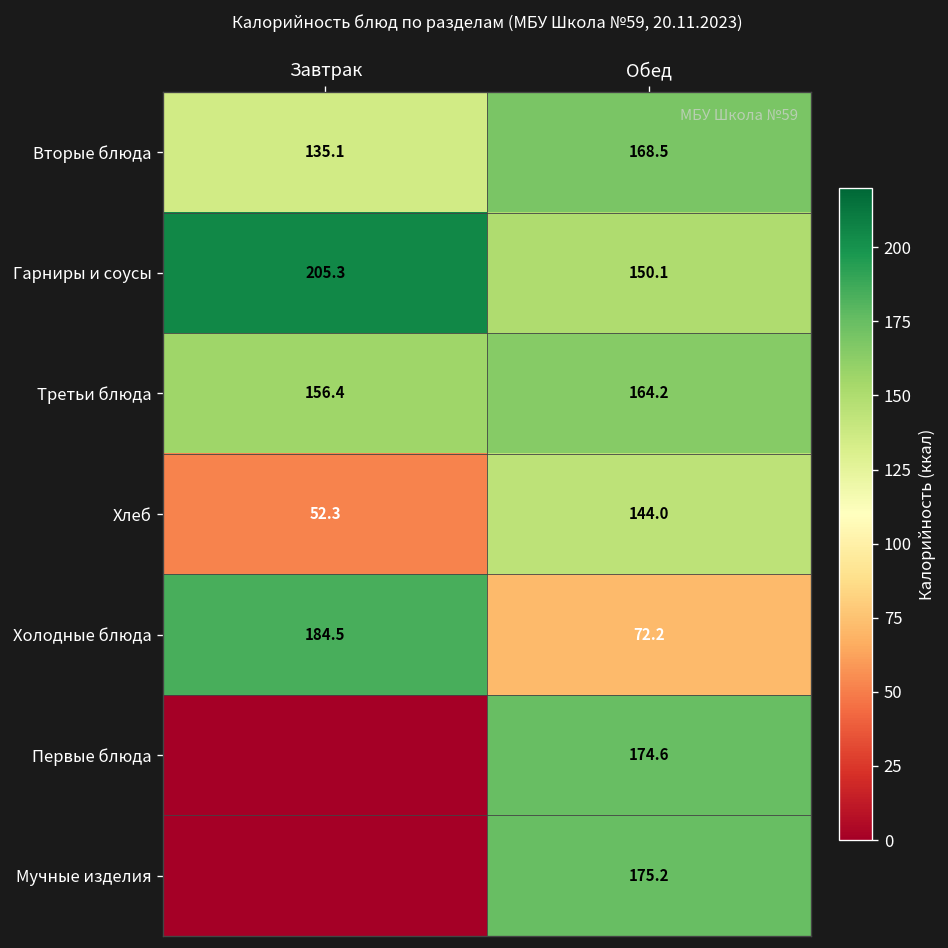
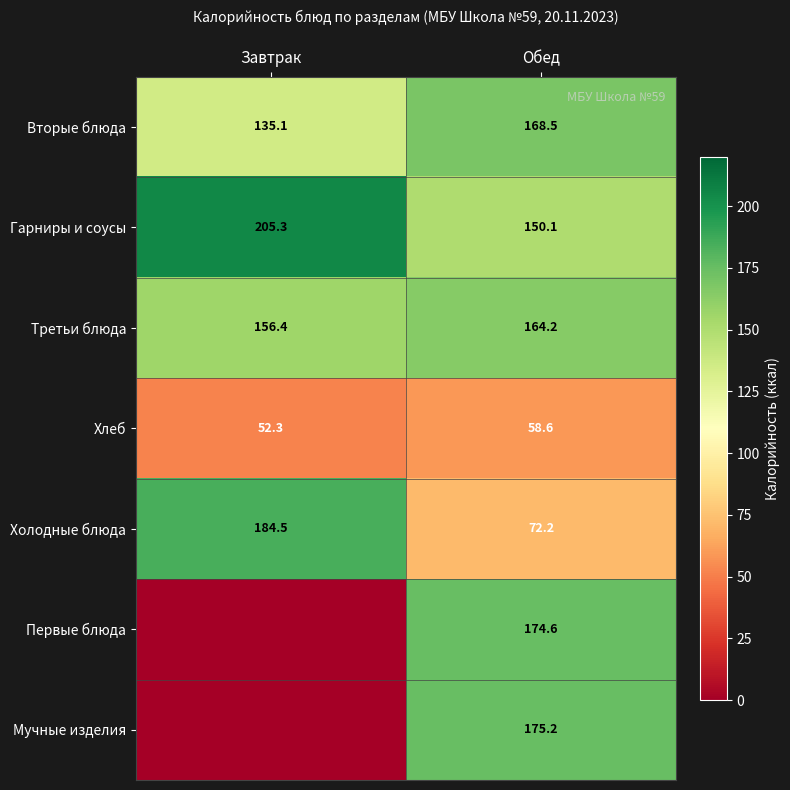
  {
    "Вторые блюда": {
      "Завтрак": 135.1
    },
    "Гарниры и соусы": {
      "Завтрак": 205.3,
      "Обед": 150.1
    },
    "Третьи блюда": {
      "Завтрак": 156.4,
      "Обед": 164.2
    },
    "Хлеб": {
      "Завтрак": 52.3,
-     "Обед": 144.0
+     "Обед": 58.6
    },
    "Холодные блюда": {
      "Завтрак": 184.5,
      "Обед": 72.2
    },
    "Первые блюда": {
      "Обед": 174.6
    },
    "Мучные изделия": {
      "Обед": 175.2
    }
  }
